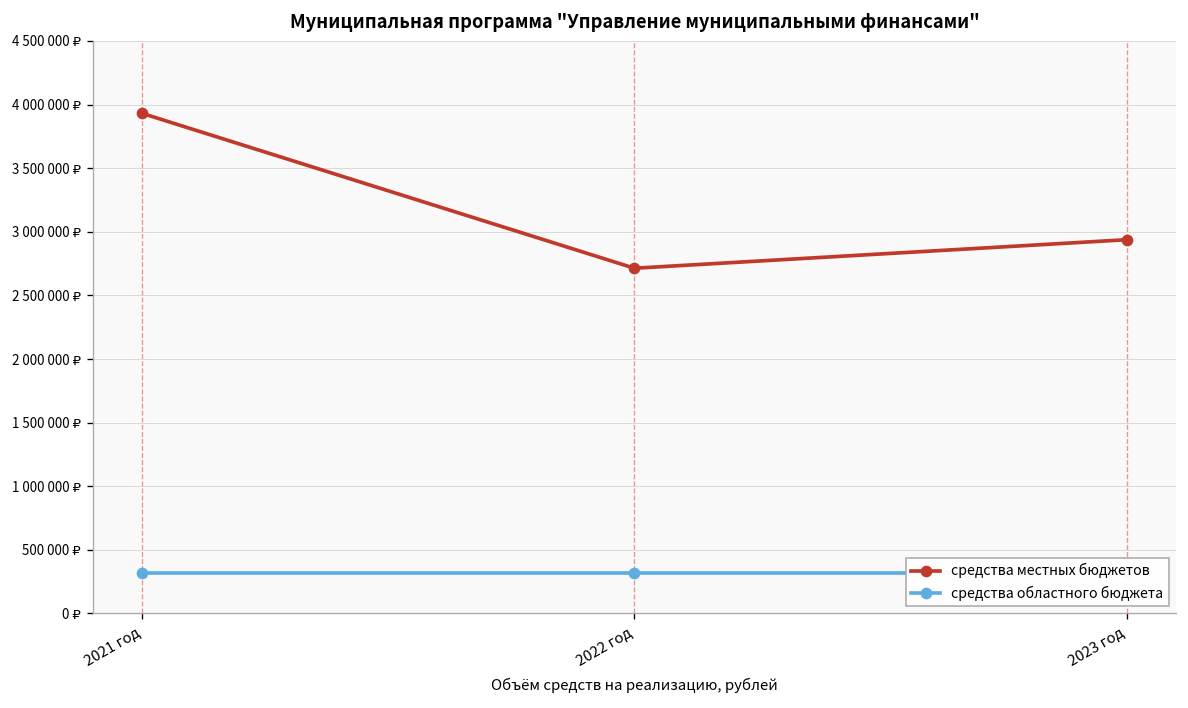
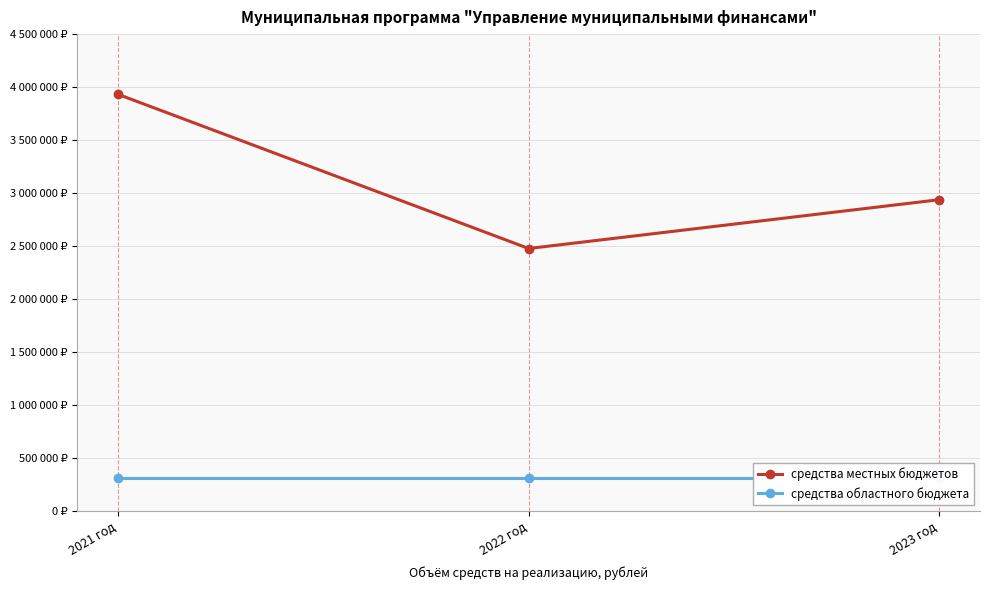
  {
    "средства местных бюджетов": {
      "2021 год": "3930000 ₽",
-     "2022 год": "2710000 ₽",
+     "2022 год": "2480000 ₽",
      "2023 год": "2940000 ₽"
    },
    "средства областного бюджета": {
      "2021 год": "320000 ₽",
      "2022 год": "320000 ₽"
    }
  }
